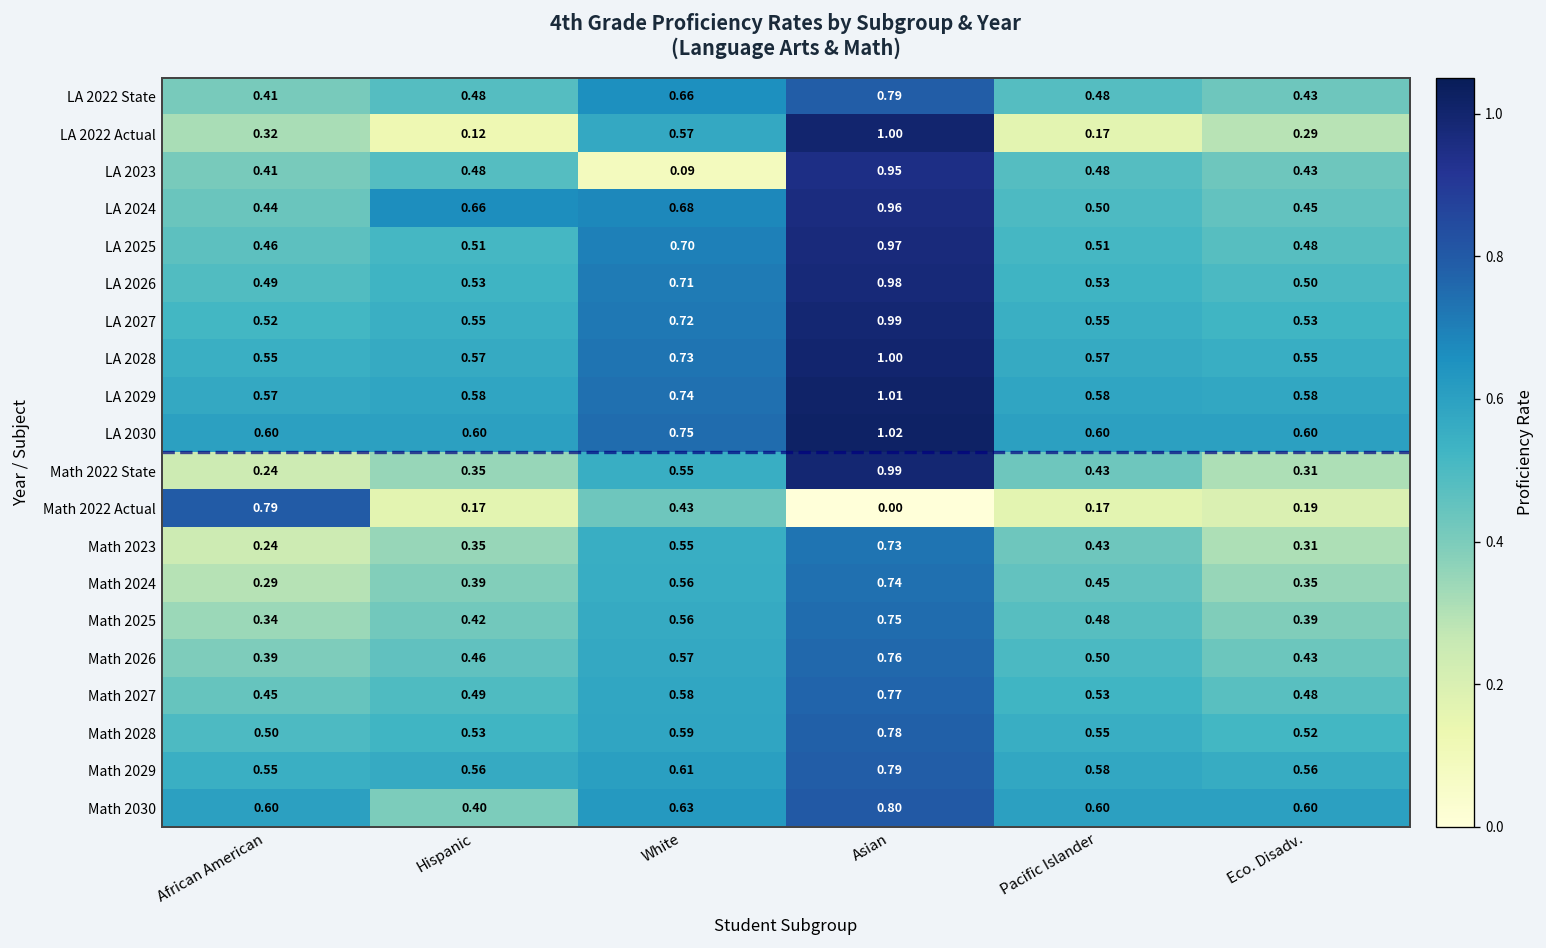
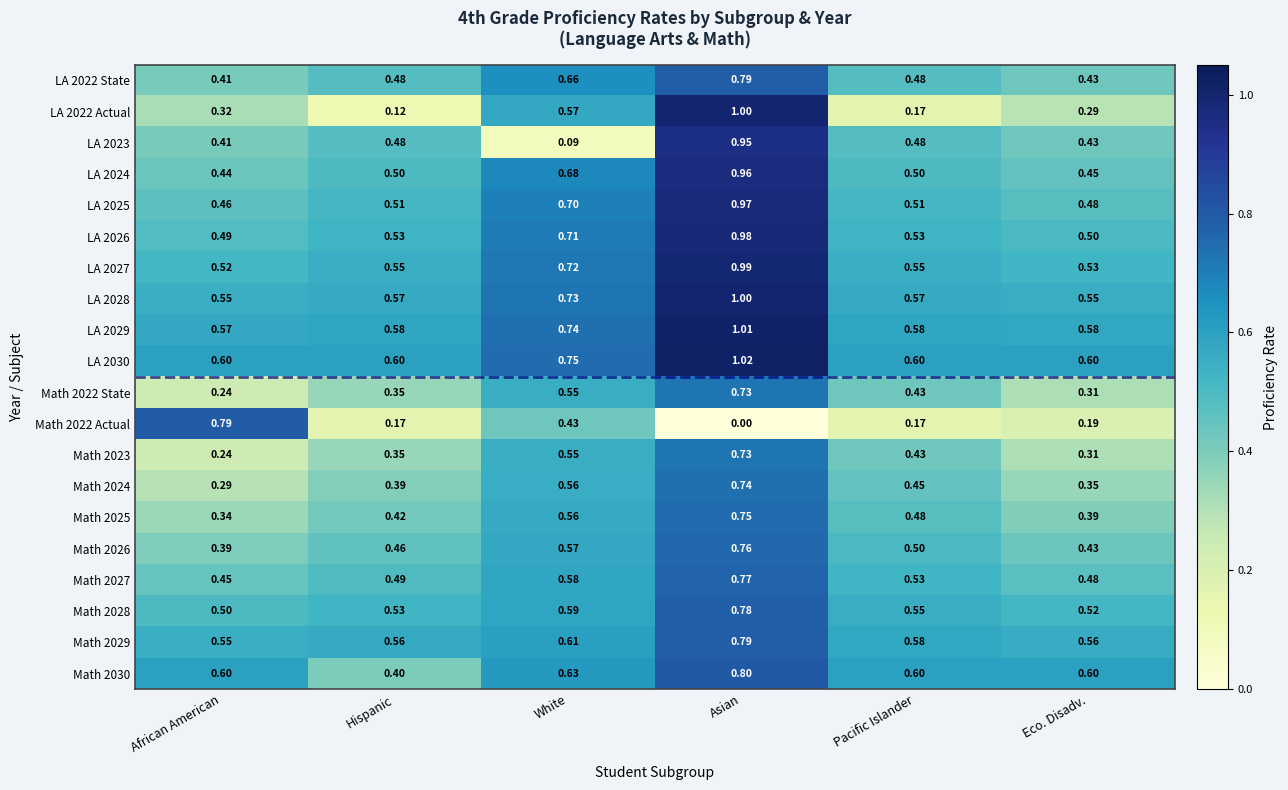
  {
    "LA 2022 State": {
      "African American": 0.41,
      "Hispanic": 0.48,
      "White": 0.66,
      "Asian": 0.79,
      "Pacific Islander": 0.48,
      "Eco. Disadv.": 0.43
    },
    "LA 2022 Actual": {
      "African American": 0.32,
      "Hispanic": 0.12,
      "White": 0.57,
      "Asian": 1.00,
      "Pacific Islander": 0.17,
      "Eco. Disadv.": 0.29
    },
    "LA 2023": {
      "African American": 0.41,
      "Hispanic": 0.48,
      "White": 0.09,
      "Asian": 0.95,
      "Pacific Islander": 0.48,
      "Eco. Disadv.": 0.43
    },
    "LA 2024": {
      "African American": 0.44,
-     "Hispanic": 0.66,
+     "Hispanic": 0.50,
      "White": 0.68,
      "Asian": 0.96,
      "Pacific Islander": 0.50,
      "Eco. Disadv.": 0.45
    },
    "LA 2025": {
      "African American": 0.46,
      "Hispanic": 0.51,
      "White": 0.70,
      "Asian": 0.97,
      "Pacific Islander": 0.51,
      "Eco. Disadv.": 0.48
    },
    "LA 2026": {
      "African American": 0.49,
      "Hispanic": 0.53,
      "White": 0.71,
      "Asian": 0.98,
      "Pacific Islander": 0.53,
      "Eco. Disadv.": 0.50
    },
    "LA 2027": {
      "African American": 0.52,
      "Hispanic": 0.55,
      "White": 0.72,
      "Asian": 0.99,
      "Pacific Islander": 0.55,
      "Eco. Disadv.": 0.53
    },
    "LA 2028": {
      "African American": 0.55,
      "Hispanic": 0.57,
      "White": 0.73,
      "Asian": 1.00,
      "Pacific Islander": 0.57,
      "Eco. Disadv.": 0.55
    },
    "LA 2029": {
      "African American": 0.57,
      "Hispanic": 0.58,
      "White": 0.74,
      "Asian": 1.01,
      "Pacific Islander": 0.58,
      "Eco. Disadv.": 0.58
    },
    "LA 2030": {
      "African American": 0.60,
      "Hispanic": 0.60,
      "White": 0.75,
      "Asian": 1.02,
      "Pacific Islander": 0.60,
      "Eco. Disadv.": 0.60
    },
    "Math 2022 State": {
      "African American": 0.24,
      "Hispanic": 0.35,
      "White": 0.55,
-     "Asian": 0.99,
+     "Asian": 0.73,
      "Pacific Islander": 0.43,
      "Eco. Disadv.": 0.31
    },
    "Math 2022 Actual": {
      "African American": 0.79,
      "Hispanic": 0.17,
      "White": 0.43,
      "Asian": 0.00,
      "Pacific Islander": 0.17,
      "Eco. Disadv.": 0.19
    },
    "Math 2023": {
      "African American": 0.24,
      "Hispanic": 0.35,
      "White": 0.55,
      "Asian": 0.73,
      "Pacific Islander": 0.43,
      "Eco. Disadv.": 0.31
    },
    "Math 2024": {
      "African American": 0.29,
      "Hispanic": 0.39,
      "White": 0.56,
      "Asian": 0.74,
      "Pacific Islander": 0.45,
      "Eco. Disadv.": 0.35
    },
    "Math 2025": {
      "African American": 0.34,
      "Hispanic": 0.42,
      "White": 0.56,
      "Asian": 0.75,
      "Pacific Islander": 0.48,
      "Eco. Disadv.": 0.39
    },
    "Math 2026": {
      "African American": 0.39,
      "Hispanic": 0.46,
      "White": 0.57,
      "Asian": 0.76,
      "Pacific Islander": 0.50,
      "Eco. Disadv.": 0.43
    },
    "Math 2027": {
      "African American": 0.45,
      "Hispanic": 0.49,
      "White": 0.58,
      "Asian": 0.77,
      "Pacific Islander": 0.53,
      "Eco. Disadv.": 0.48
    },
    "Math 2028": {
      "African American": 0.50,
      "Hispanic": 0.53,
      "White": 0.59,
      "Asian": 0.78,
      "Pacific Islander": 0.55,
      "Eco. Disadv.": 0.52
    },
    "Math 2029": {
      "African American": 0.55,
      "Hispanic": 0.56,
      "White": 0.61,
      "Asian": 0.79,
      "Pacific Islander": 0.58,
      "Eco. Disadv.": 0.56
    },
    "Math 2030": {
      "African American": 0.60,
      "Hispanic": 0.40,
      "White": 0.63,
      "Asian": 0.80,
      "Pacific Islander": 0.60,
      "Eco. Disadv.": 0.60
    }
  }
